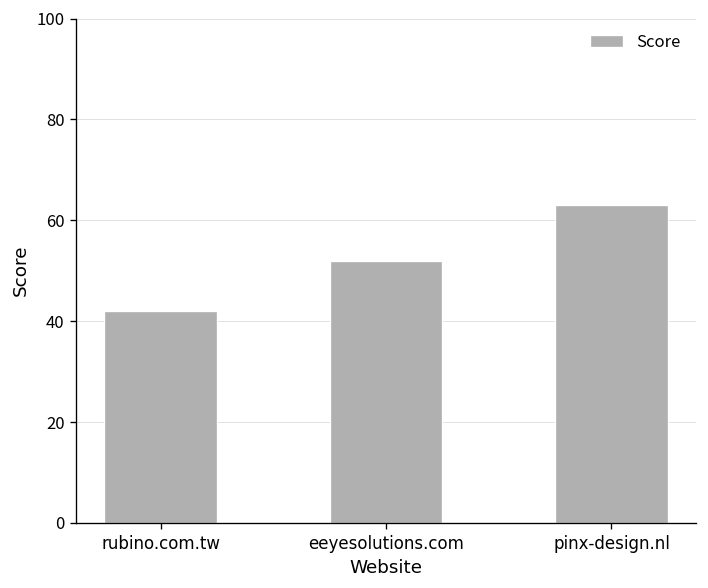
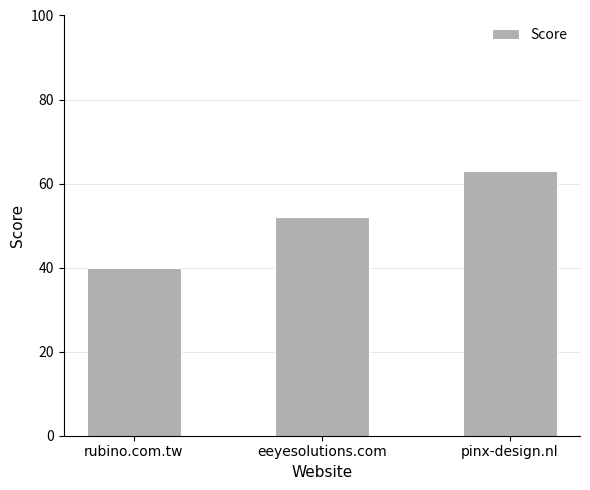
  {
-   "rubino.com.tw": 42,
+   "rubino.com.tw": 40,
    "eeyesolutions.com": 52,
    "pinx-design.nl": 63
  }
